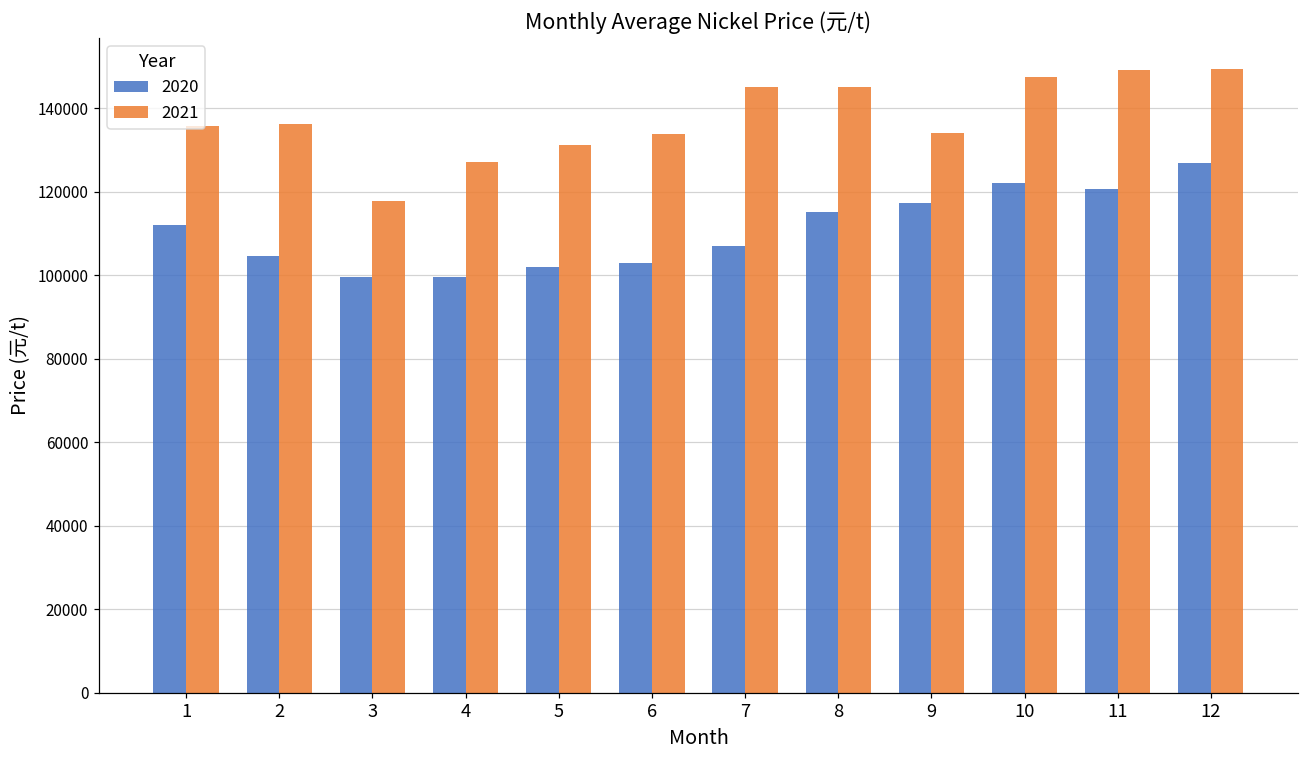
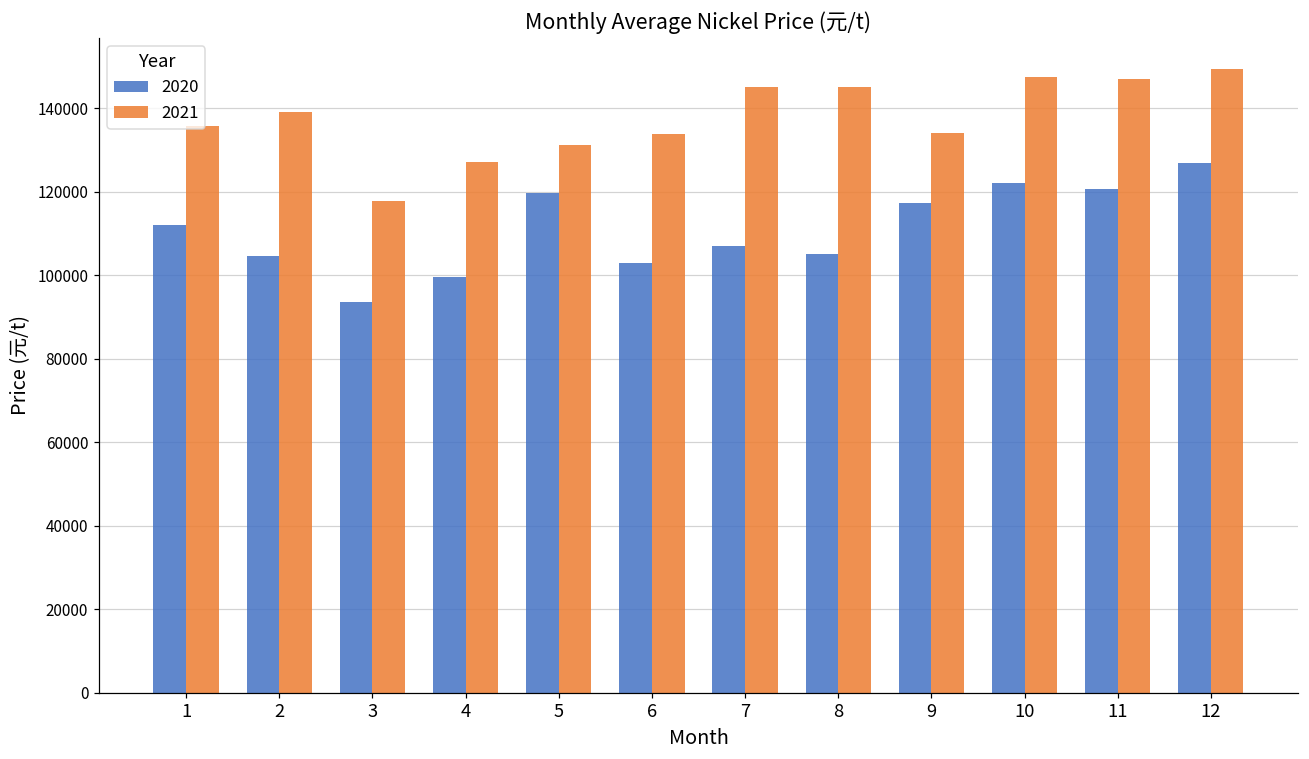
  {
    "2020": {
      "1": 112000,
      "2": 105000,
-     "3": 100000,
+     "3": 93000,
      "4": 99000,
-     "5": 102000,
+     "5": 120000,
      "6": 103000,
      "7": 107000,
-     "8": 115000,
+     "8": 105000,
      "9": 117000,
      "10": 122000,
      "11": 121000,
      "12": 127000
    },
    "2021": {
-     "2": 136000,
+     "2": 139000,
      "3": 118000,
      "4": 127000,
      "5": 131000,
      "6": 134000,
      "7": 145000,
      "8": 145000,
      "9": 134000,
      "10": 147000,
-     "11": 149000,
+     "11": 147000,
      "12": 149000
    }
  }
